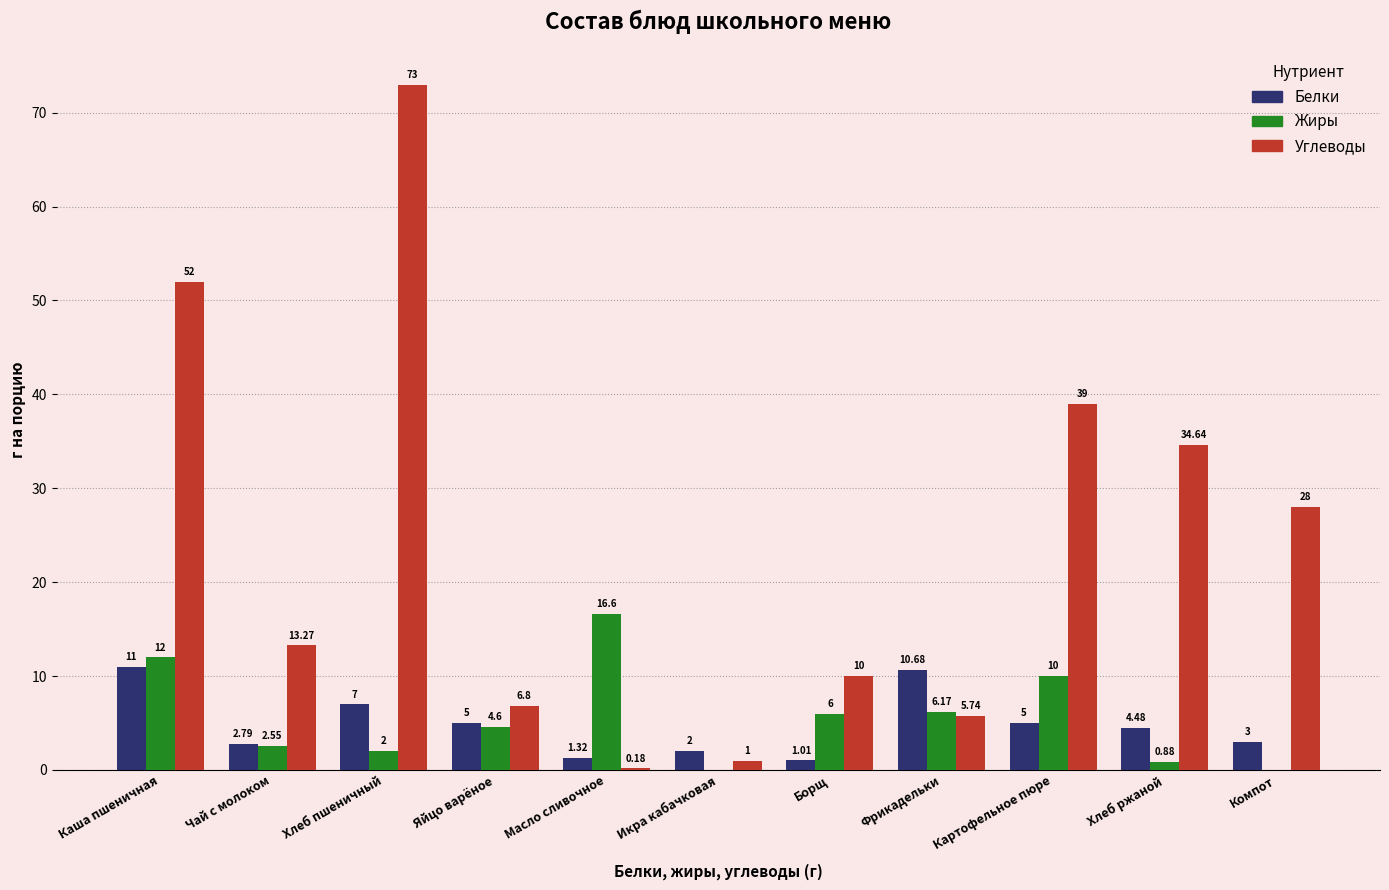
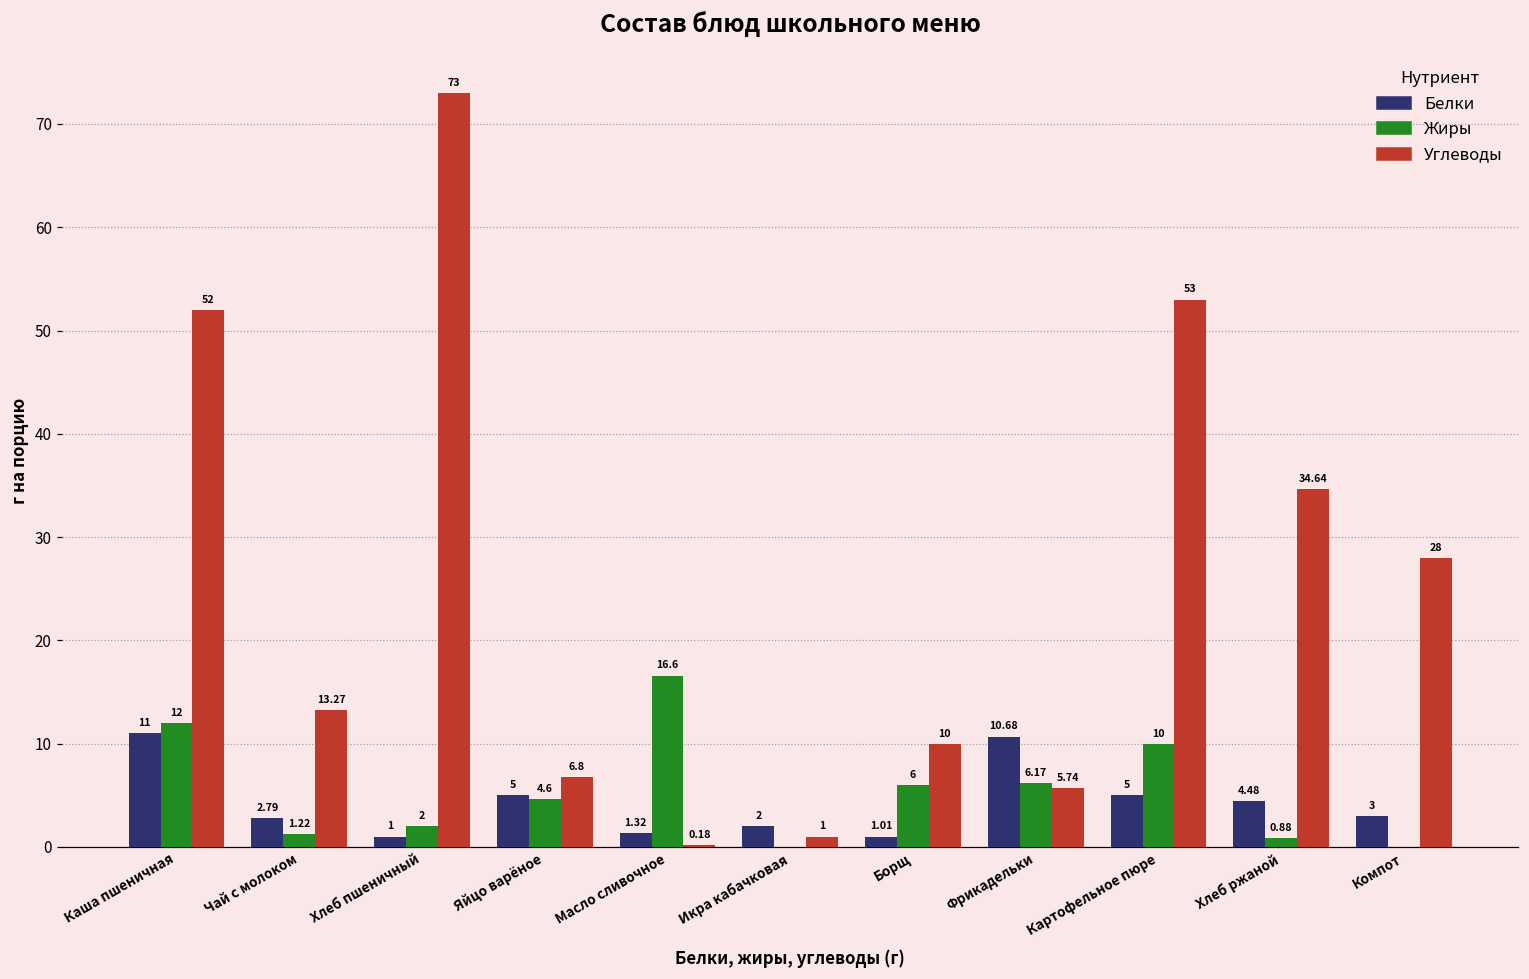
  {
    "Белки": {
      "Каша пшеничная": 11,
      "Чай с молоком": 2.79,
-     "Хлеб пшеничный": 7,
+     "Хлеб пшеничный": 1,
      "Яйцо варёное": 5,
      "Масло сливочное": 1.32,
      "Икра кабачковая": 2,
      "Борщ": 1.01,
      "Фрикадельки": 10.68,
      "Картофельное пюре": 5,
      "Хлеб ржаной": 4.48,
      "Компот": 3
    },
    "Жиры": {
      "Каша пшеничная": 12,
-     "Чай с молоком": 2.55,
+     "Чай с молоком": 1.22,
      "Хлеб пшеничный": 2,
      "Яйцо варёное": 4.6,
      "Масло сливочное": 16.6,
      "Борщ": 6,
      "Фрикадельки": 6.17,
      "Картофельное пюре": 10,
      "Хлеб ржаной": 0.88
    },
    "Углеводы": {
      "Каша пшеничная": 52,
      "Чай с молоком": 13.27,
      "Хлеб пшеничный": 73,
      "Яйцо варёное": 6.8,
      "Масло сливочное": 0.18,
      "Икра кабачковая": 1,
      "Борщ": 10,
      "Фрикадельки": 5.74,
-     "Картофельное пюре": 39,
+     "Картофельное пюре": 53,
      "Хлеб ржаной": 34.64,
      "Компот": 28
    }
  }
